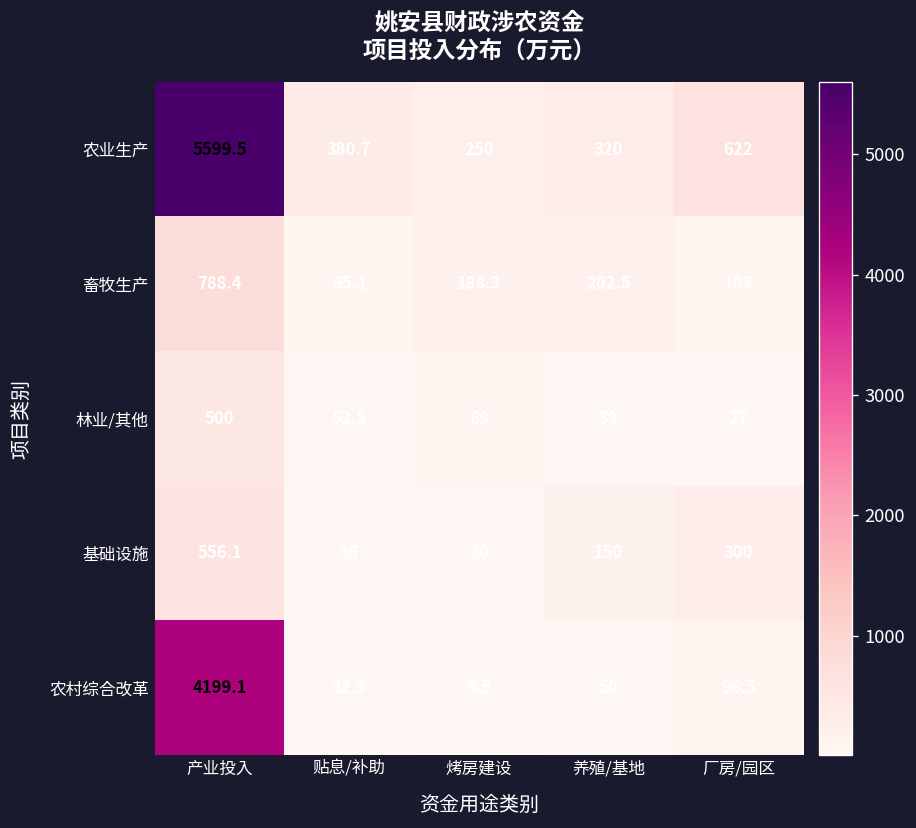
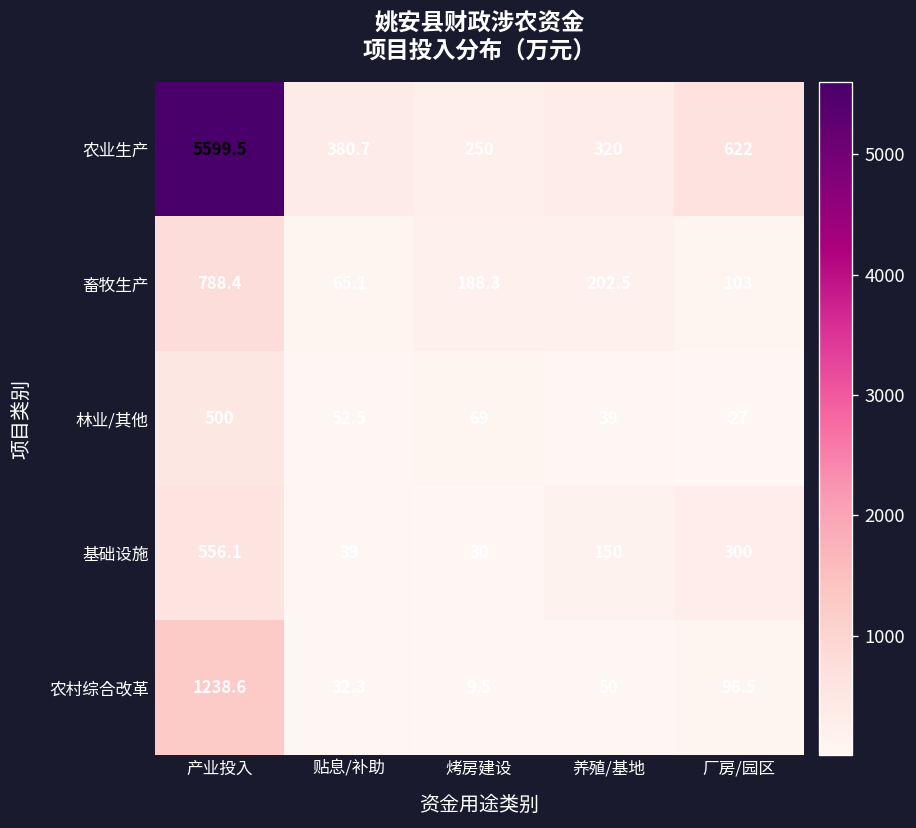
  {
    "农业生产": {
      "产业投入": 5599.5
    },
    "农村综合改革": {
-     "产业投入": 4199.1
+     "产业投入": 1238.6
    }
  }
